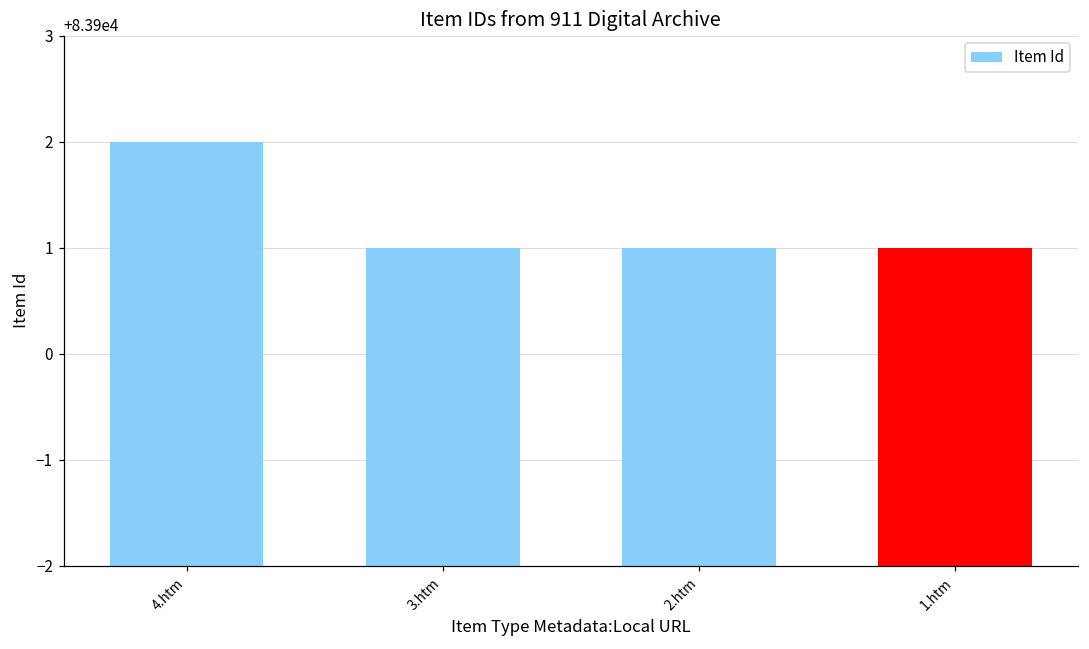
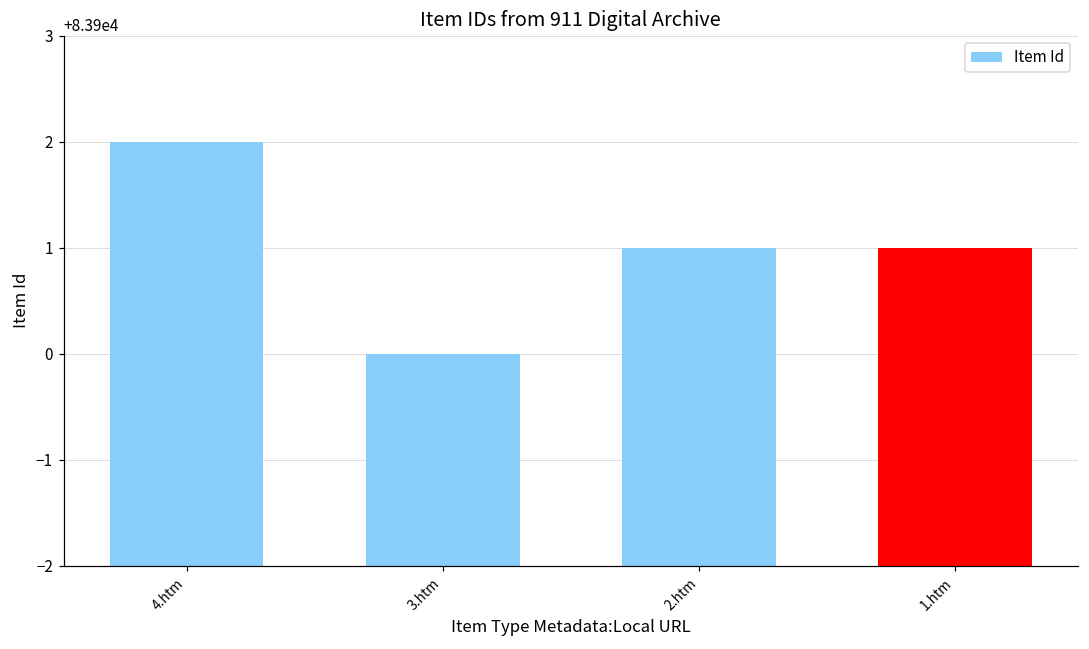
  {
    "4.htm": 83902,
-   "3.htm": 83901,
+   "3.htm": 83900,
    "2.htm": 83901,
    "1.htm": 83901
  }
